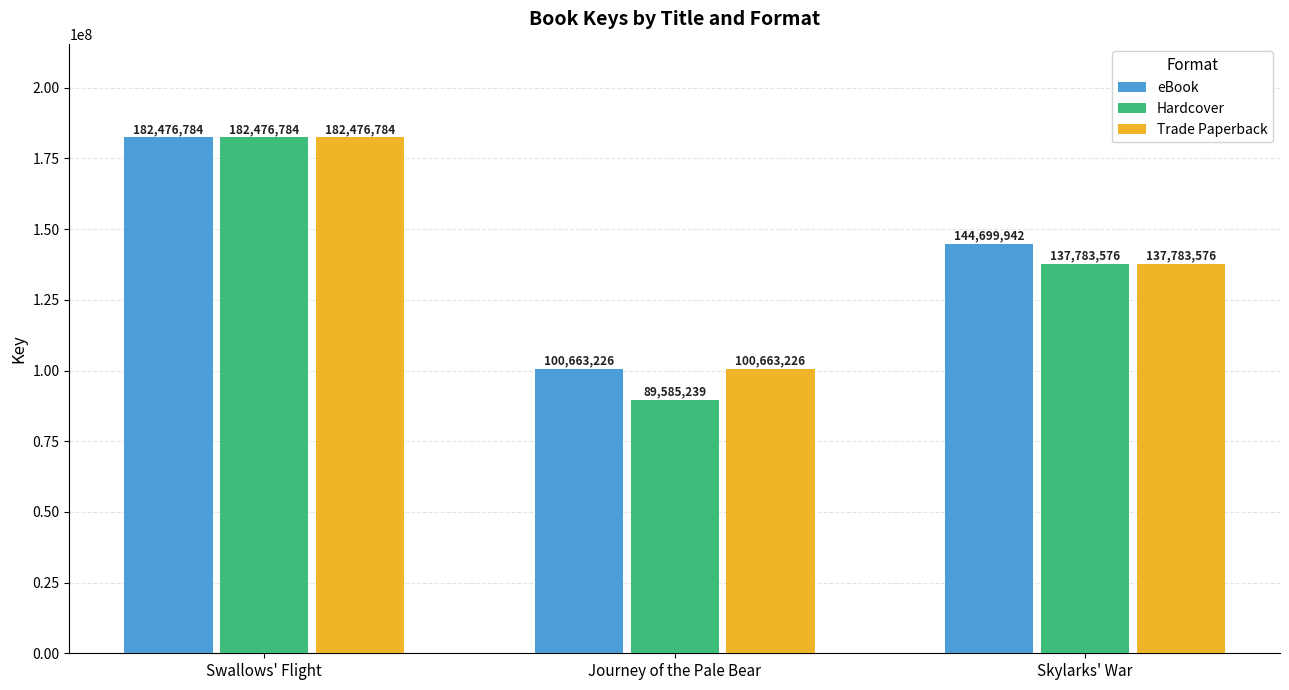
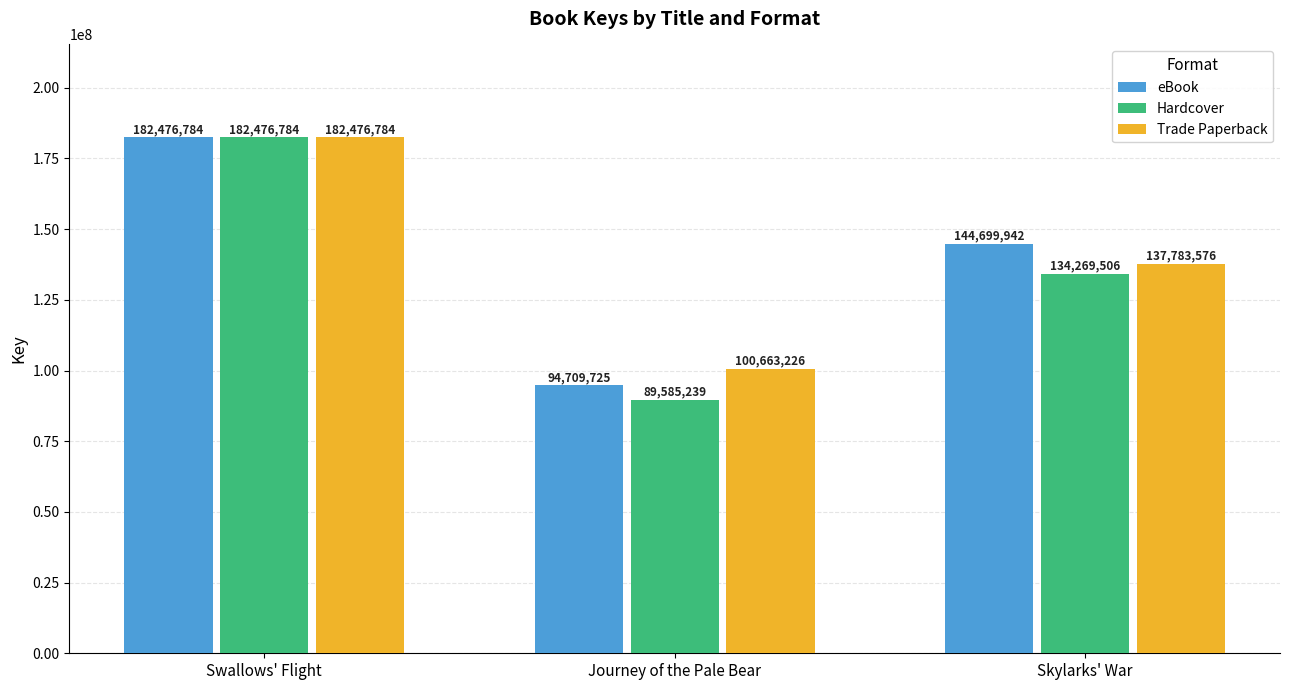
  {
    "eBook": {
      "Swallows' Flight": "182,476,784",
-     "Journey of the Pale Bear": "100,663,226",
+     "Journey of the Pale Bear": "94,709,725",
      "Skylarks' War": "144,699,942"
    },
    "Hardcover": {
      "Swallows' Flight": "182,476,784",
      "Journey of the Pale Bear": "89,585,239",
-     "Skylarks' War": "137,783,576"
+     "Skylarks' War": "134,269,506"
    },
    "Trade Paperback": {
      "Swallows' Flight": "182,476,784",
      "Journey of the Pale Bear": "100,663,226",
      "Skylarks' War": "137,783,576"
    }
  }
